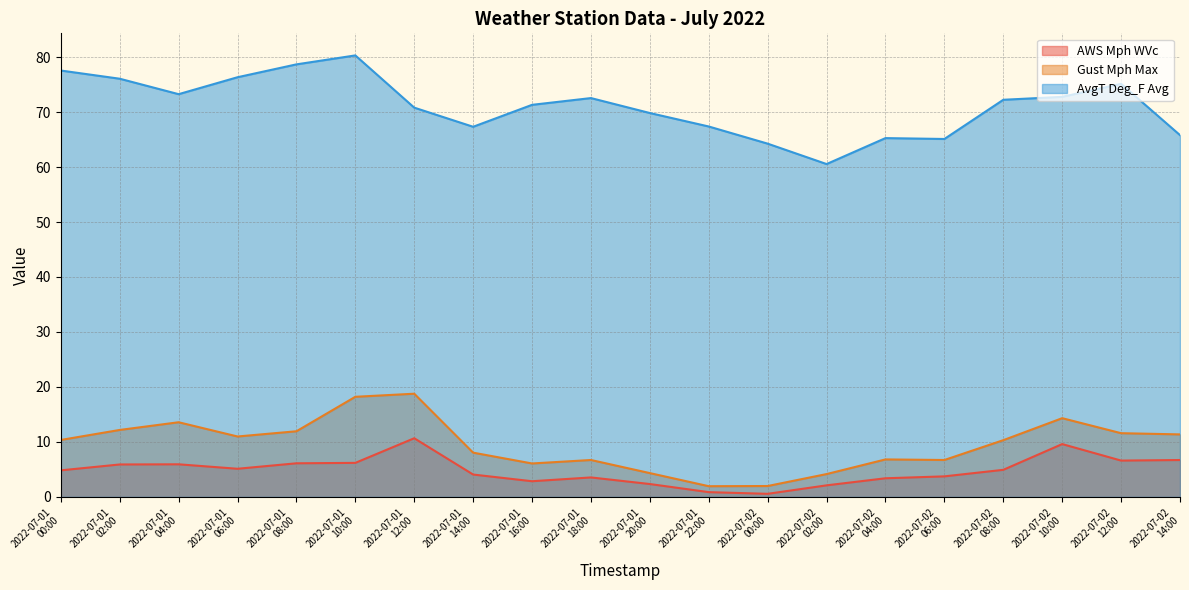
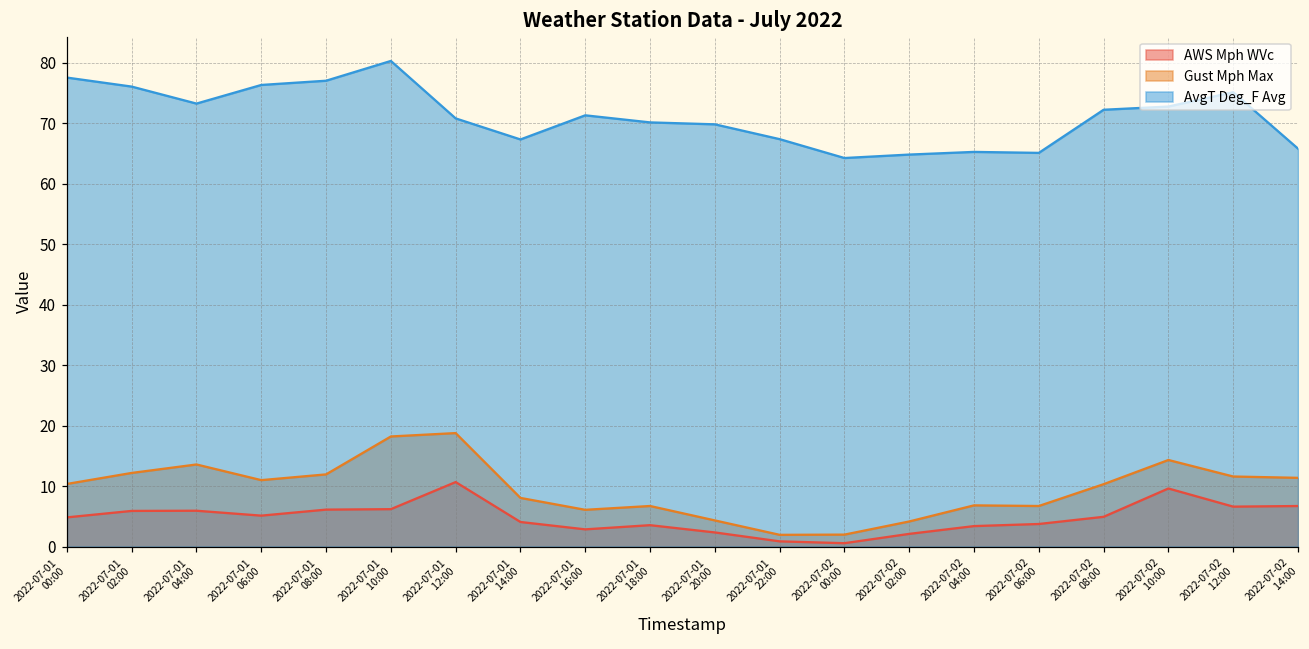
  {
    "AvgT Deg_F Avg": {
      "2022-07-01 00:00": 78,
      "2022-07-01 02:00": 76,
      "2022-07-01 04:00": 73,
      "2022-07-01 06:00": 76,
-     "2022-07-01 08:00": 79,
+     "2022-07-01 08:00": 77,
      "2022-07-01 10:00": 80,
      "2022-07-01 12:00": 71,
      "2022-07-01 14:00": 67,
      "2022-07-01 16:00": 71,
-     "2022-07-01 18:00": 73,
+     "2022-07-01 18:00": 70,
      "2022-07-01 20:00": 70,
      "2022-07-01 22:00": 67,
      "2022-07-02 00:00": 64,
-     "2022-07-02 02:00": 61,
+     "2022-07-02 02:00": 65,
      "2022-07-02 04:00": 65,
      "2022-07-02 06:00": 65,
      "2022-07-02 08:00": 72,
      "2022-07-02 14:00": 66
    }
  }
